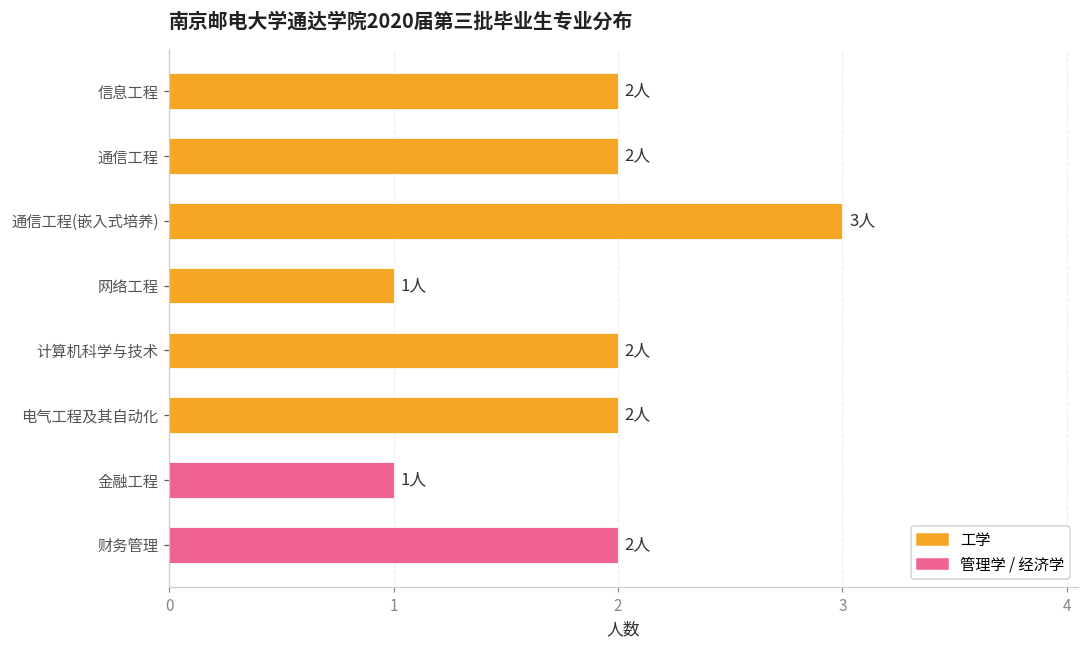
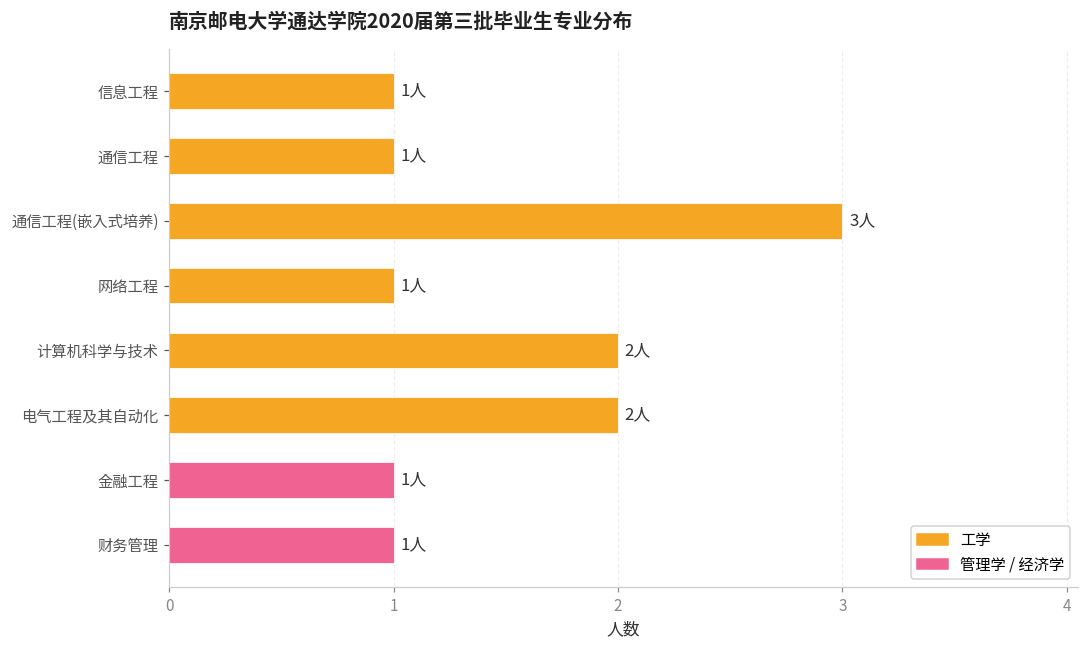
  {
-   "信息工程": "2人",
-   "通信工程": "2人",
+   "信息工程": "1人",
+   "通信工程": "1人",
    "通信工程(嵌入式培养)": "3人",
    "网络工程": "1人",
    "计算机科学与技术": "2人",
    "电气工程及其自动化": "2人",
    "金融工程": "1人",
-   "财务管理": "2人"
+   "财务管理": "1人"
  }
